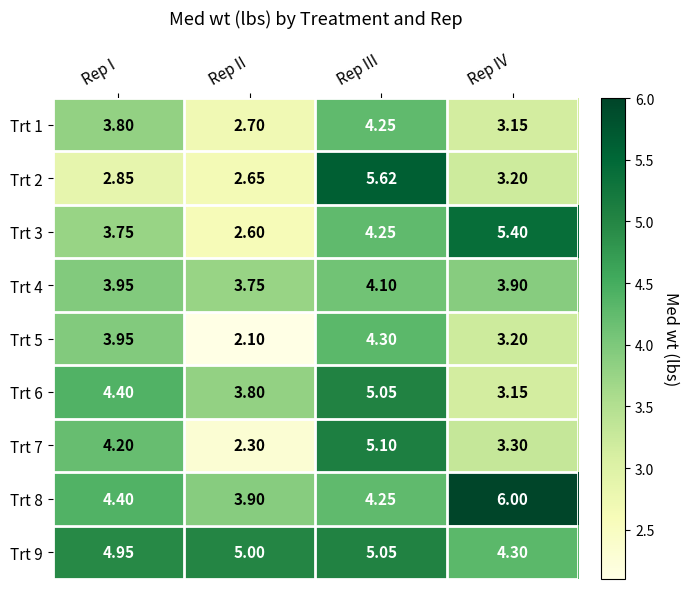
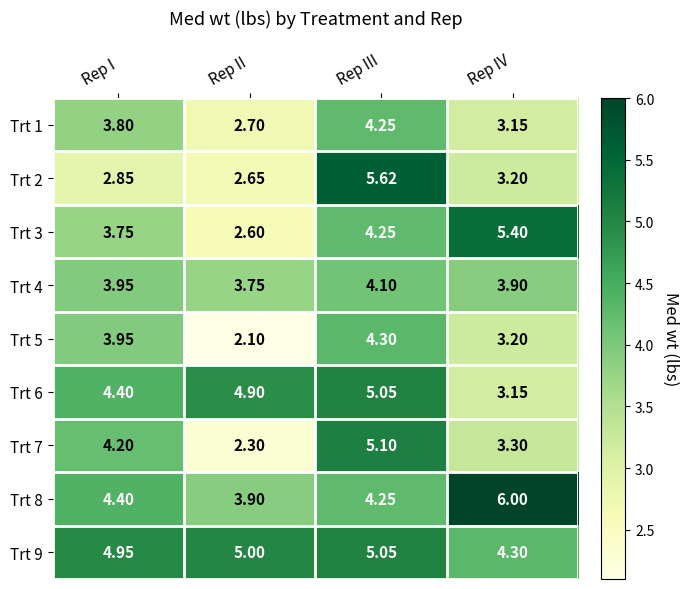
  {
    "Trt 1": {
      "Rep I": 3.80,
      "Rep II": 2.70,
      "Rep III": 4.25,
      "Rep IV": 3.15
    },
    "Trt 2": {
      "Rep I": 2.85,
      "Rep II": 2.65,
      "Rep III": 5.62,
      "Rep IV": 3.20
    },
    "Trt 3": {
      "Rep I": 3.75,
      "Rep II": 2.60,
      "Rep III": 4.25,
      "Rep IV": 5.40
    },
    "Trt 4": {
      "Rep I": 3.95,
      "Rep II": 3.75,
      "Rep III": 4.10,
      "Rep IV": 3.90
    },
    "Trt 5": {
      "Rep I": 3.95,
      "Rep II": 2.10,
      "Rep III": 4.30,
      "Rep IV": 3.20
    },
    "Trt 6": {
      "Rep I": 4.40,
-     "Rep II": 3.80,
+     "Rep II": 4.90,
      "Rep III": 5.05,
      "Rep IV": 3.15
    },
    "Trt 7": {
      "Rep I": 4.20,
      "Rep II": 2.30,
      "Rep III": 5.10,
      "Rep IV": 3.30
    },
    "Trt 8": {
      "Rep I": 4.40,
      "Rep II": 3.90,
      "Rep III": 4.25,
      "Rep IV": 6.00
    },
    "Trt 9": {
      "Rep I": 4.95,
      "Rep II": 5.00,
      "Rep III": 5.05,
      "Rep IV": 4.30
    }
  }
